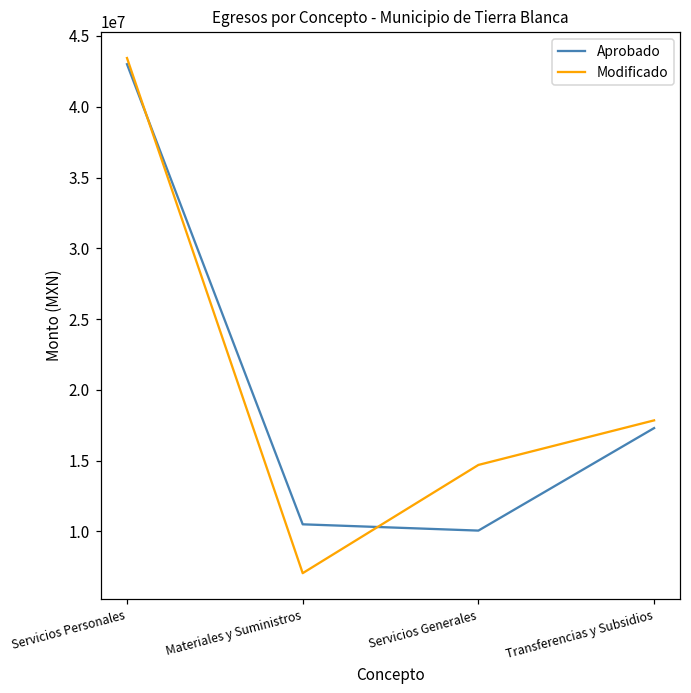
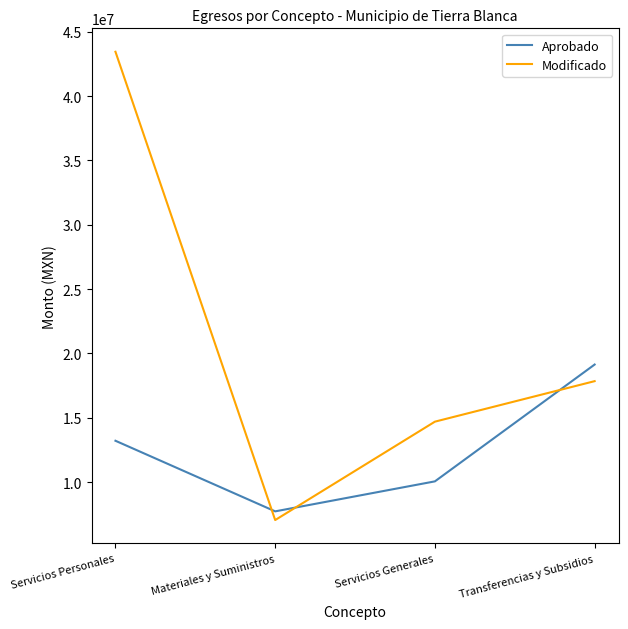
  {
    "Aprobado": {
-     "Servicios Personales": 43000000,
-     "Materiales y Suministros": 10500000,
+     "Servicios Personales": 13200000,
+     "Materiales y Suministros": 7700000,
      "Servicios Generales": 10100000,
-     "Transferencias y Subsidios": 17300000
+     "Transferencias y Subsidios": 19100000
    },
    "Modificado": {
      "Servicios Personales": 43400000,
      "Materiales y Suministros": 7100000,
      "Servicios Generales": 14700000,
      "Transferencias y Subsidios": 17800000
    }
  }
